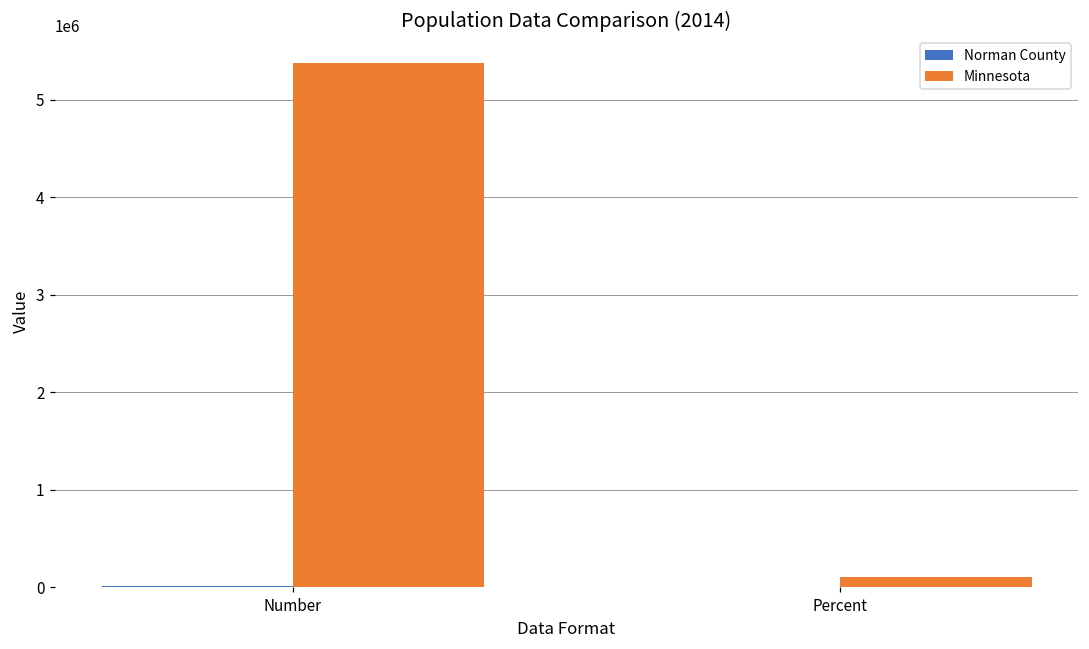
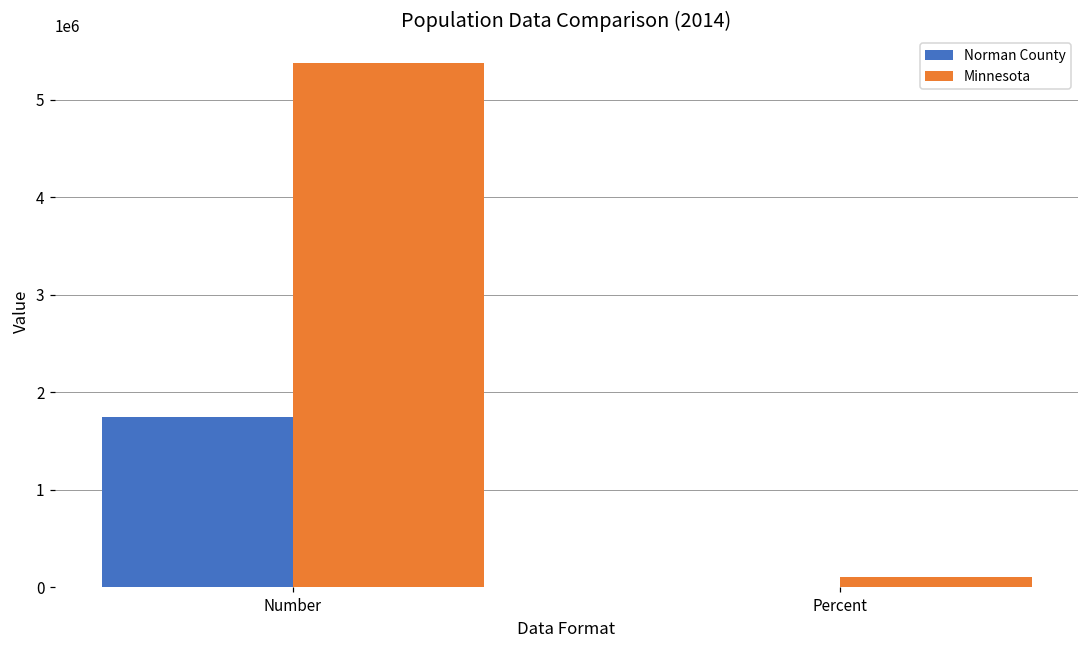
  {
    "Norman County": {
-     "Number": 0
+     "Number": 1700000
    },
    "Minnesota": {
      "Number": 5400000,
      "Percent": 100000
    }
  }
